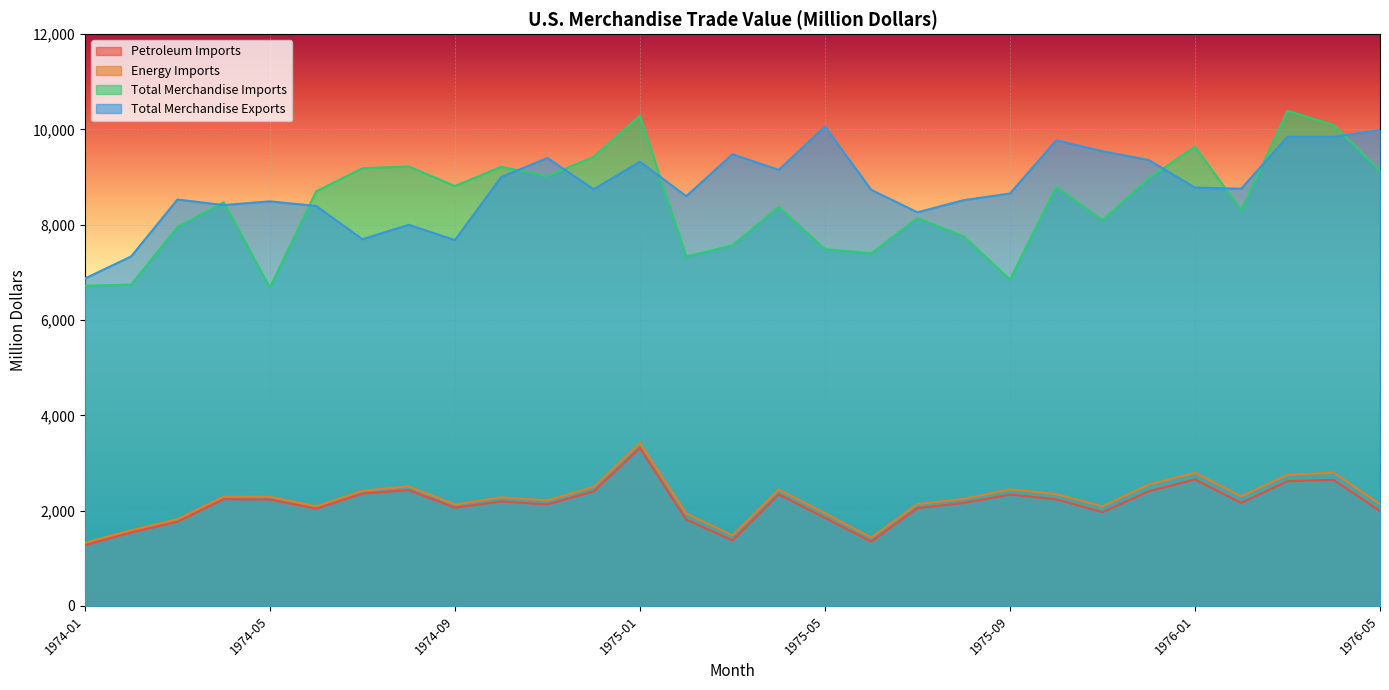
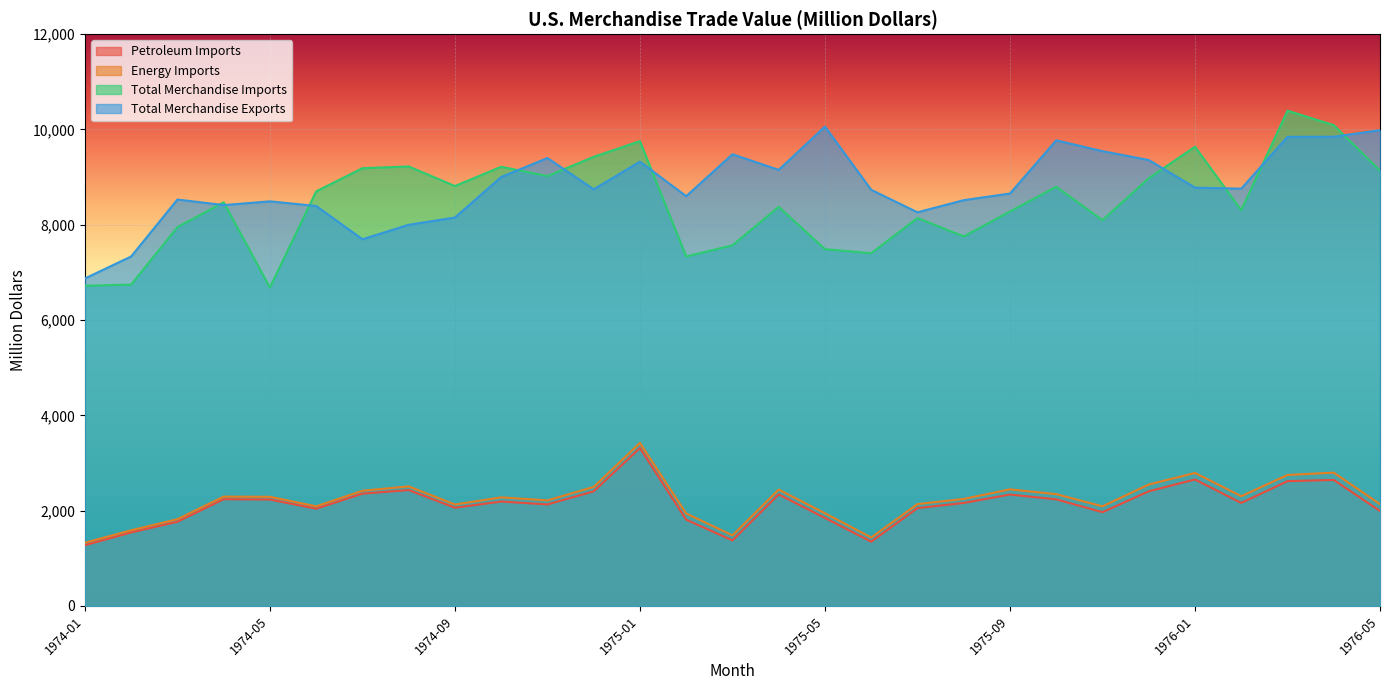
  {
    "Total Merchandise Imports": {
      "1974-01": "6,700",
      "1974-05": "6,700",
      "1974-09": "8,800",
-     "1975-01": "10,300",
+     "1975-01": "9,800",
      "1975-05": "7,500",
-     "1975-09": "6,800",
+     "1975-09": "8,300",
      "1976-01": "9,600",
      "1976-05": "9,100"
    },
    "Total Merchandise Exports": {
      "1974-01": "6,900",
      "1974-05": "8,500",
-     "1974-09": "7,700",
+     "1974-09": "8,200",
      "1975-01": "9,300",
      "1975-05": "10,100",
      "1975-09": "8,700",
      "1976-01": "8,800",
      "1976-05": "10,000"
    }
  }
